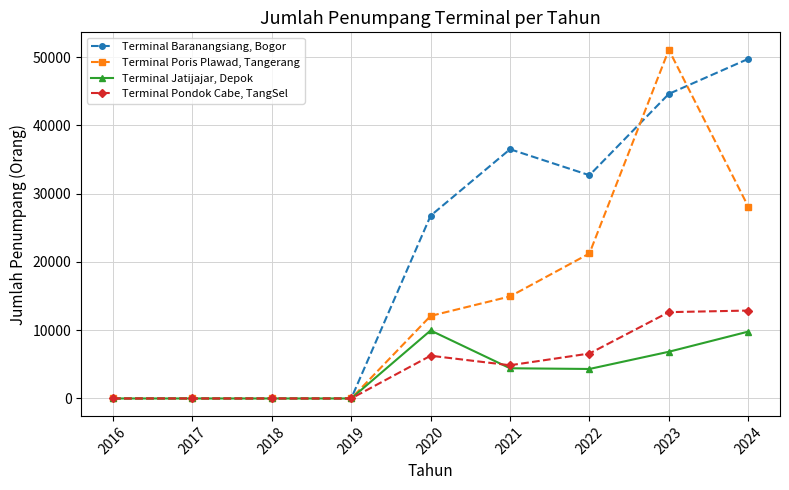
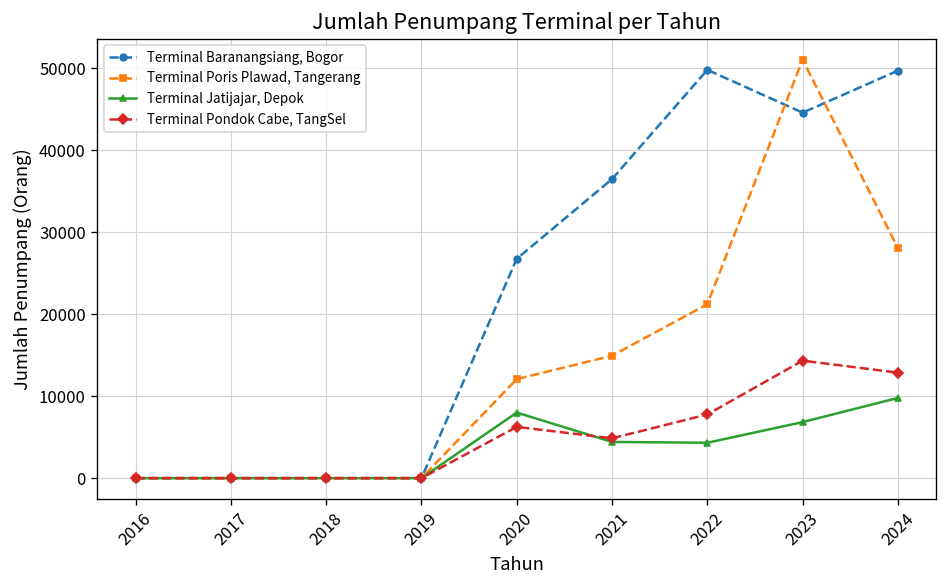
  {
    "Terminal Baranangsiang, Bogor": {
      "2020": 27000,
      "2021": 36000,
-     "2022": 33000,
+     "2022": 50000,
      "2023": 45000,
      "2024": 50000
    },
    "Terminal Poris Plawad, Tangerang": {
      "2020": 12000,
      "2021": 15000,
      "2022": 21000,
      "2023": 51000,
      "2024": 28000
    },
    "Terminal Jatijajar, Depok": {
-     "2020": 10000,
+     "2020": 8000,
      "2021": 4000,
      "2022": 4000,
      "2023": 7000,
      "2024": 10000
    },
    "Terminal Pondok Cabe, TangSel": {
      "2020": 6000,
      "2021": 5000,
-     "2022": 7000,
-     "2023": 13000,
+     "2022": 8000,
+     "2023": 14000,
      "2024": 13000
    }
  }
